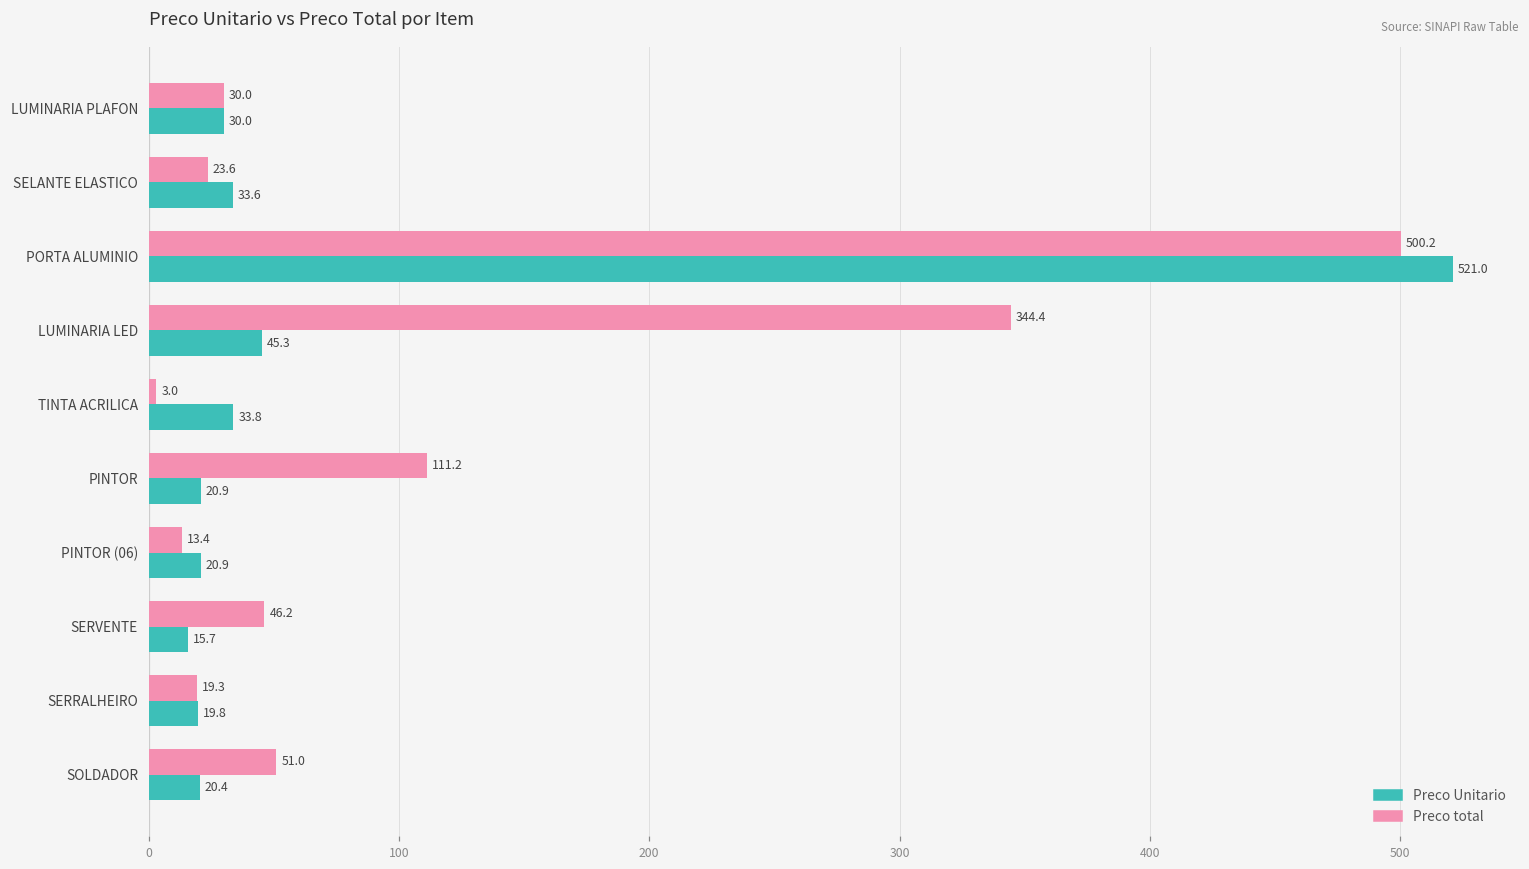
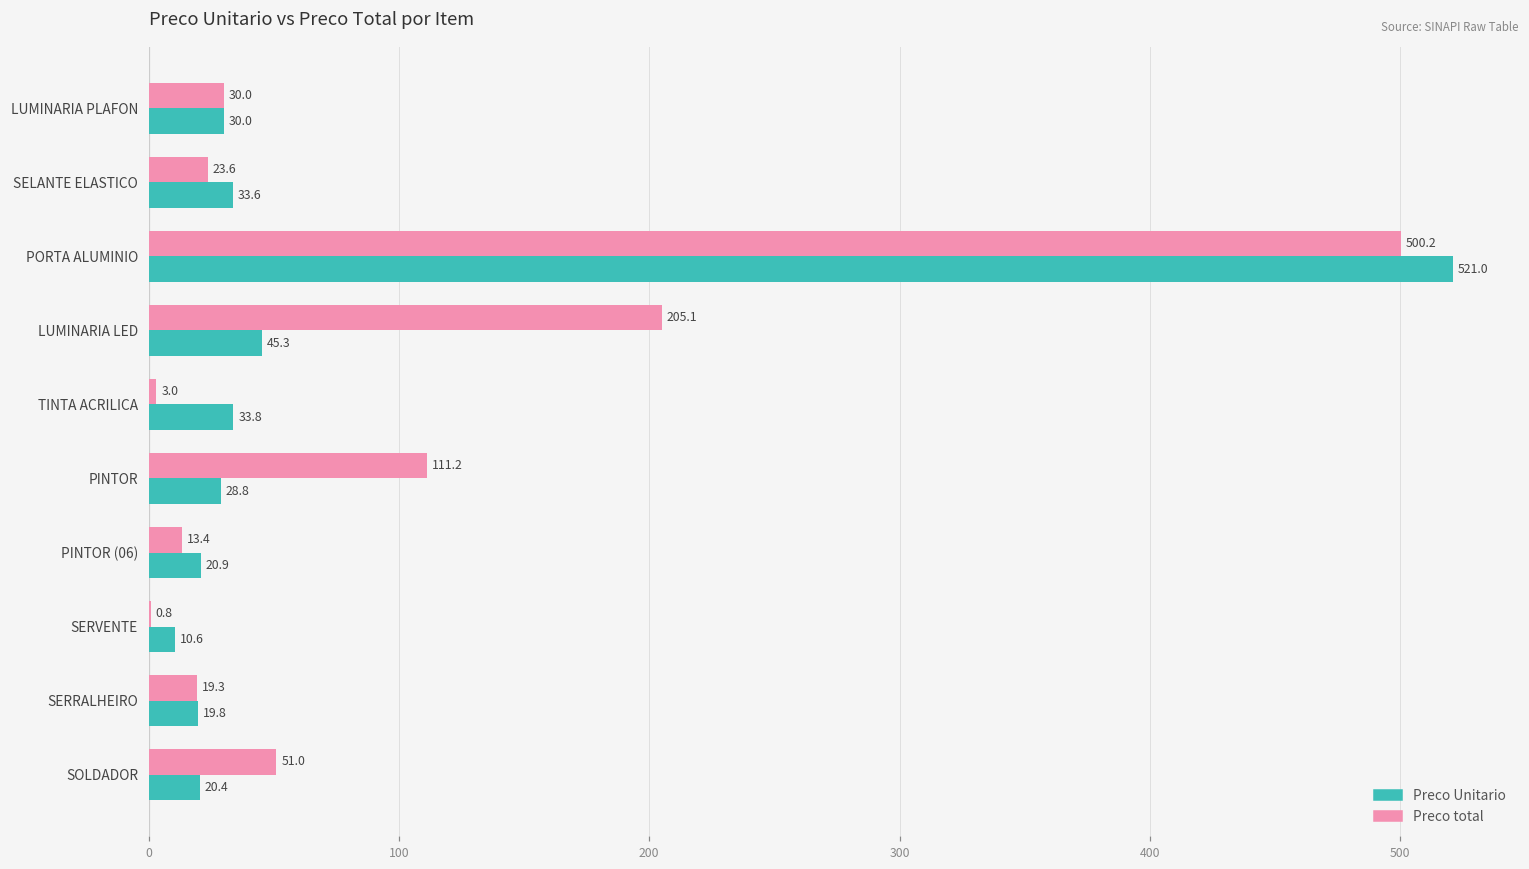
  {
    "Preco Unitario": {
      "LUMINARIA PLAFON": 30.0,
      "SELANTE ELASTICO": 33.6,
      "PORTA ALUMINIO": 521.0,
      "LUMINARIA LED": 45.3,
      "TINTA ACRILICA": 33.8,
-     "PINTOR": 20.9,
+     "PINTOR": 28.8,
      "PINTOR (06)": 20.9,
-     "SERVENTE": 15.7,
+     "SERVENTE": 10.6,
      "SERRALHEIRO": 19.8,
      "SOLDADOR": 20.4
    },
    "Preco total": {
      "LUMINARIA PLAFON": 30.0,
      "SELANTE ELASTICO": 23.6,
      "PORTA ALUMINIO": 500.2,
-     "LUMINARIA LED": 344.4,
+     "LUMINARIA LED": 205.1,
      "TINTA ACRILICA": 3.0,
      "PINTOR": 111.2,
      "PINTOR (06)": 13.4,
-     "SERVENTE": 46.2,
+     "SERVENTE": 0.8,
      "SERRALHEIRO": 19.3,
      "SOLDADOR": 51.0
    }
  }
